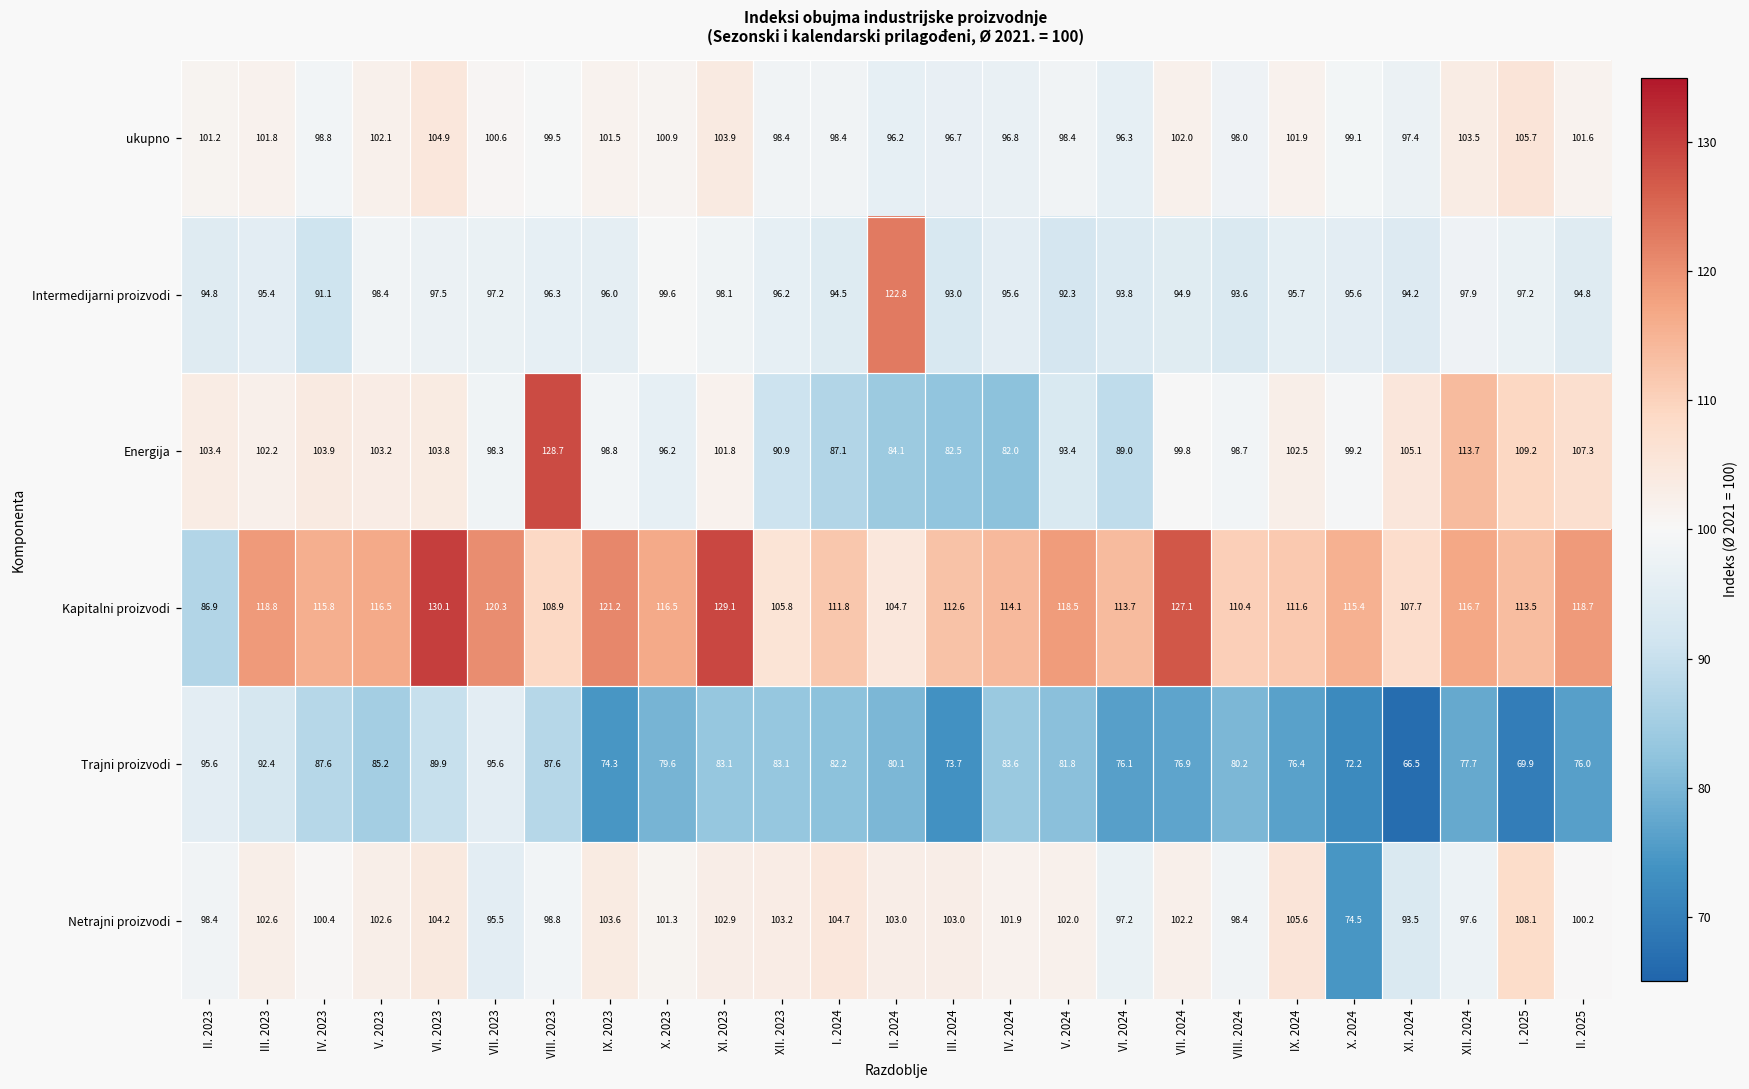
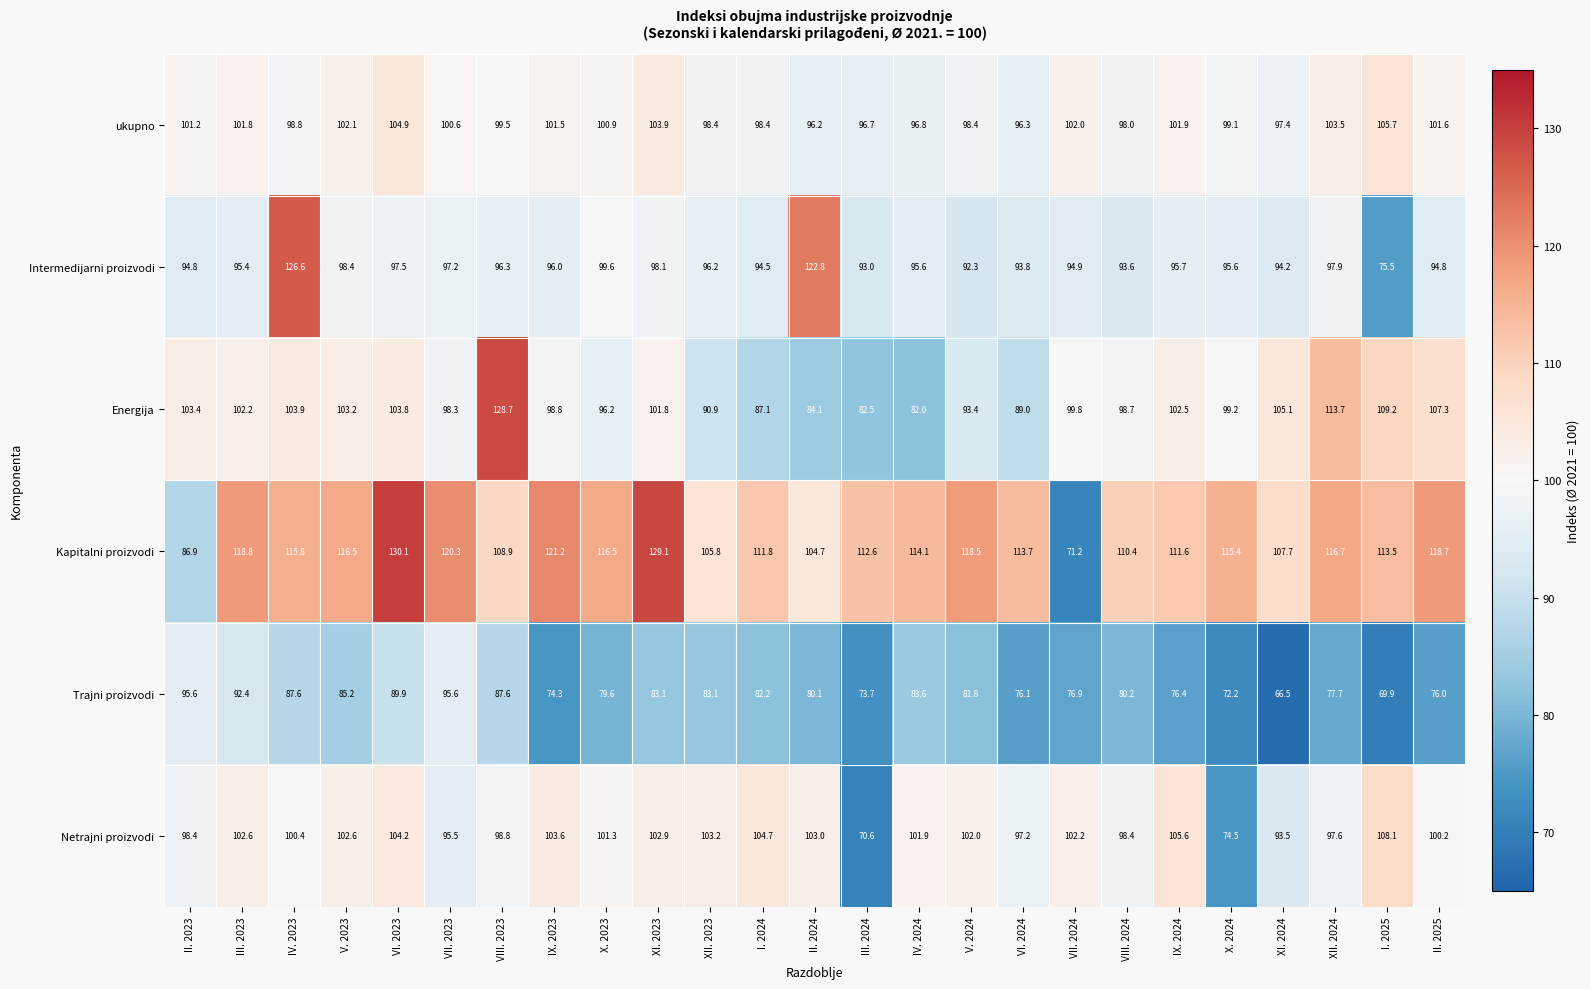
  {
    "ukupno": {
      "II. 2023": 101.2,
      "III. 2023": 101.8,
      "IV. 2023": 98.8,
      "V. 2023": 102.1,
      "VI. 2023": 104.9,
      "VII. 2023": 100.6,
      "VIII. 2023": 99.5,
      "IX. 2023": 101.5,
      "X. 2023": 100.9,
      "XI. 2023": 103.9,
      "XII. 2023": 98.4,
      "I. 2024": 98.4,
      "II. 2024": 96.2,
      "III. 2024": 96.7,
      "IV. 2024": 96.8,
      "V. 2024": 98.4,
      "VI. 2024": 96.3,
      "VII. 2024": 102.0,
      "VIII. 2024": 98.0,
      "IX. 2024": 101.9,
      "X. 2024": 99.1,
      "XI. 2024": 97.4,
      "XII. 2024": 103.5,
      "I. 2025": 105.7,
      "II. 2025": 101.6
    },
    "Intermedijarni proizvodi": {
      "II. 2023": 94.8,
      "III. 2023": 95.4,
-     "IV. 2023": 91.1,
+     "IV. 2023": 126.6,
      "V. 2023": 98.4,
      "VI. 2023": 97.5,
      "VII. 2023": 97.2,
      "VIII. 2023": 96.3,
      "IX. 2023": 96.0,
      "X. 2023": 99.6,
      "XI. 2023": 98.1,
      "XII. 2023": 96.2,
      "I. 2024": 94.5,
      "II. 2024": 122.8,
      "III. 2024": 93.0,
      "IV. 2024": 95.6,
      "V. 2024": 92.3,
      "VI. 2024": 93.8,
      "VII. 2024": 94.9,
      "VIII. 2024": 93.6,
      "IX. 2024": 95.7,
      "X. 2024": 95.6,
      "XI. 2024": 94.2,
      "XII. 2024": 97.9,
-     "I. 2025": 97.2,
+     "I. 2025": 75.5,
      "II. 2025": 94.8
    },
    "Energija": {
      "II. 2023": 103.4,
      "III. 2023": 102.2,
      "IV. 2023": 103.9,
      "V. 2023": 103.2,
      "VI. 2023": 103.8,
      "VII. 2023": 98.3,
      "VIII. 2023": 128.7,
      "IX. 2023": 98.8,
      "X. 2023": 96.2,
      "XI. 2023": 101.8,
      "XII. 2023": 90.9,
      "I. 2024": 87.1,
      "II. 2024": 84.1,
      "III. 2024": 82.5,
      "IV. 2024": 82.0,
      "V. 2024": 93.4,
      "VI. 2024": 89.0,
      "VII. 2024": 99.8,
      "VIII. 2024": 98.7,
      "IX. 2024": 102.5,
      "X. 2024": 99.2,
      "XI. 2024": 105.1,
      "XII. 2024": 113.7,
      "I. 2025": 109.2,
      "II. 2025": 107.3
    },
    "Kapitalni proizvodi": {
      "II. 2023": 86.9,
      "III. 2023": 118.8,
      "IV. 2023": 115.8,
      "V. 2023": 116.5,
      "VI. 2023": 130.1,
      "VII. 2023": 120.3,
      "VIII. 2023": 108.9,
      "IX. 2023": 121.2,
      "X. 2023": 116.5,
      "XI. 2023": 129.1,
      "XII. 2023": 105.8,
      "I. 2024": 111.8,
      "II. 2024": 104.7,
      "III. 2024": 112.6,
      "IV. 2024": 114.1,
      "V. 2024": 118.5,
      "VI. 2024": 113.7,
-     "VII. 2024": 127.1,
+     "VII. 2024": 71.2,
      "VIII. 2024": 110.4,
      "IX. 2024": 111.6,
      "X. 2024": 115.4,
      "XI. 2024": 107.7,
      "XII. 2024": 116.7,
      "I. 2025": 113.5,
      "II. 2025": 118.7
    },
    "Trajni proizvodi": {
      "II. 2023": 95.6,
      "III. 2023": 92.4,
      "IV. 2023": 87.6,
      "V. 2023": 85.2,
      "VI. 2023": 89.9,
      "VII. 2023": 95.6,
      "VIII. 2023": 87.6,
      "IX. 2023": 74.3,
      "X. 2023": 79.6,
      "XI. 2023": 83.1,
      "XII. 2023": 83.1,
      "I. 2024": 82.2,
      "II. 2024": 80.1,
      "III. 2024": 73.7,
      "IV. 2024": 83.6,
      "V. 2024": 81.8,
      "VI. 2024": 76.1,
      "VII. 2024": 76.9,
      "VIII. 2024": 80.2,
      "IX. 2024": 76.4,
      "X. 2024": 72.2,
      "XI. 2024": 66.5,
      "XII. 2024": 77.7,
      "I. 2025": 69.9,
      "II. 2025": 76.0
    },
    "Netrajni proizvodi": {
      "II. 2023": 98.4,
      "III. 2023": 102.6,
      "IV. 2023": 100.4,
      "V. 2023": 102.6,
      "VI. 2023": 104.2,
      "VII. 2023": 95.5,
      "VIII. 2023": 98.8,
      "IX. 2023": 103.6,
      "X. 2023": 101.3,
      "XI. 2023": 102.9,
      "XII. 2023": 103.2,
      "I. 2024": 104.7,
      "II. 2024": 103.0,
-     "III. 2024": 103.0,
+     "III. 2024": 70.6,
      "IV. 2024": 101.9,
      "V. 2024": 102.0,
      "VI. 2024": 97.2,
      "VII. 2024": 102.2,
      "VIII. 2024": 98.4,
      "IX. 2024": 105.6,
      "X. 2024": 74.5,
      "XI. 2024": 93.5,
      "XII. 2024": 97.6,
      "I. 2025": 108.1,
      "II. 2025": 100.2
    }
  }
